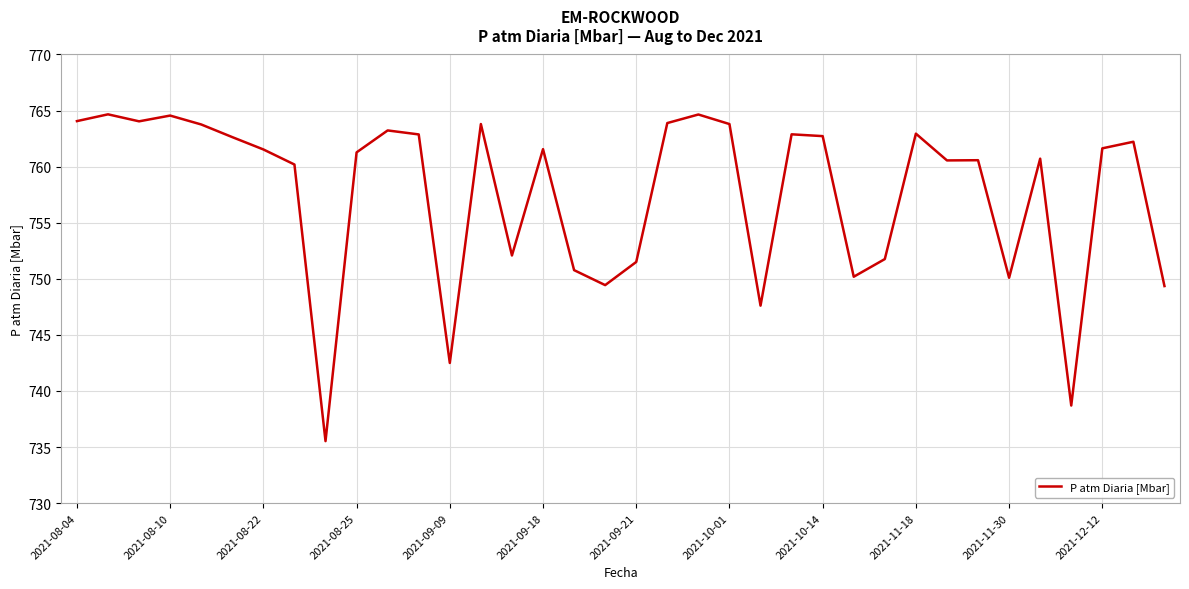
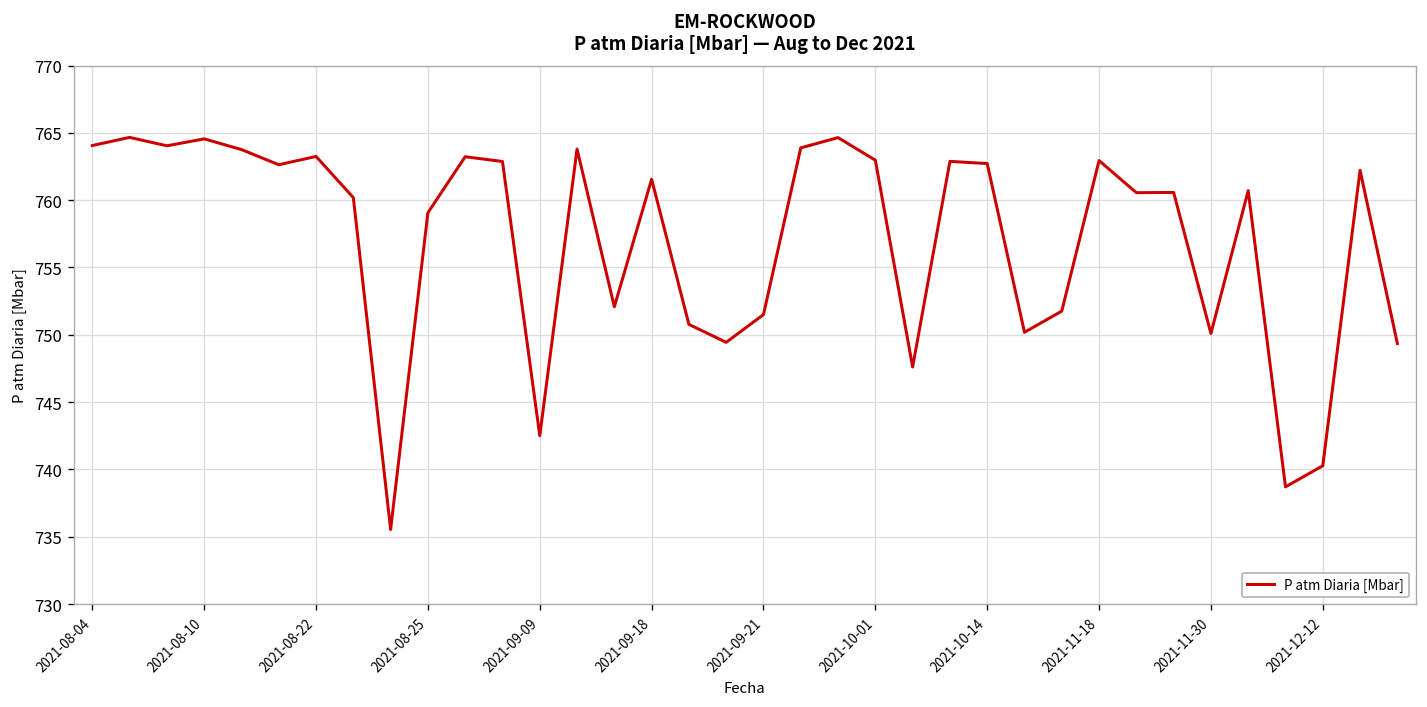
  {
    "2021-08-04": 764.1,
    "2021-08-10": 764.6,
-   "2021-08-22": 761.5,
-   "2021-08-25": 761.3,
+   "2021-08-22": 763.2,
+   "2021-08-25": 759.1,
    "2021-09-09": 742.5,
    "2021-09-18": 761.6,
    "2021-09-21": 751.5,
-   "2021-10-01": 763.8,
+   "2021-10-01": 763.0,
    "2021-10-14": 762.7,
    "2021-11-18": 762.9,
    "2021-11-30": 750.1,
-   "2021-12-12": 761.6
+   "2021-12-12": 740.3
  }
